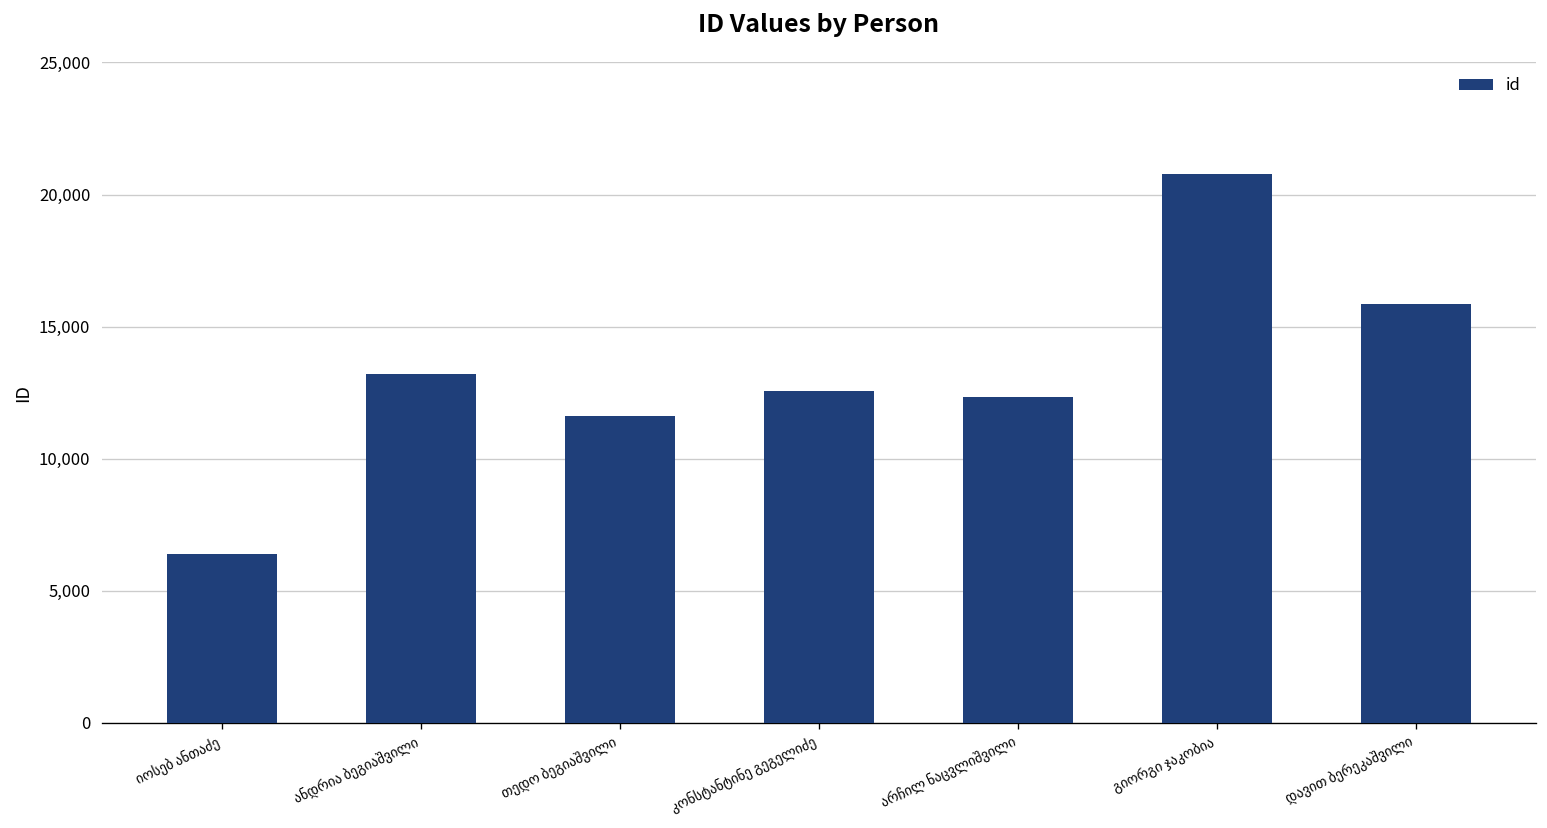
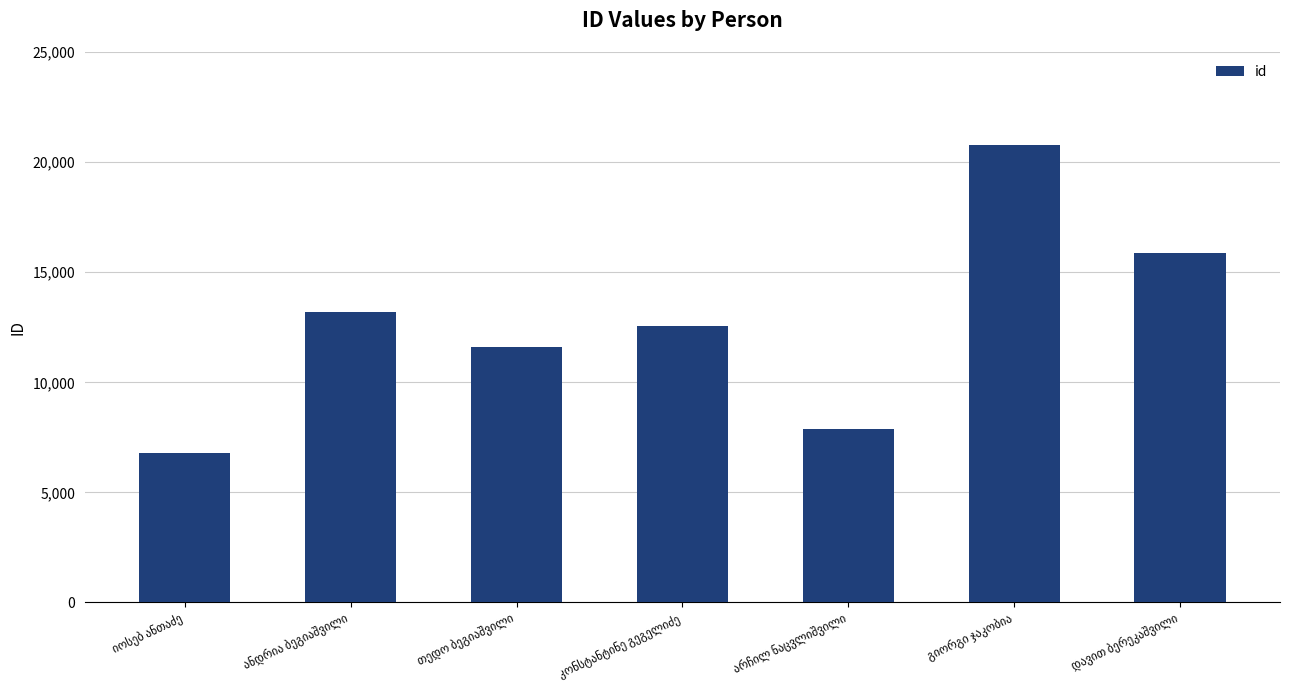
  {
-   "იოსებ ანთაძე": "6,400",
+   "იოსებ ანთაძე": "6,800",
    "ანდრია ბეგიაშვილი": "13,200",
    "თედო ბეგიაშვილი": "11,600",
    "კონსტანტინე გეგელიძე": "12,600",
-   "არჩილ ნაცვლიშვილი": "12,300",
+   "არჩილ ნაცვლიშვილი": "7,900",
    "გიორგი ჯაკობია": "20,800",
    "დავით ბერეკაშვილი": "15,900"
  }
